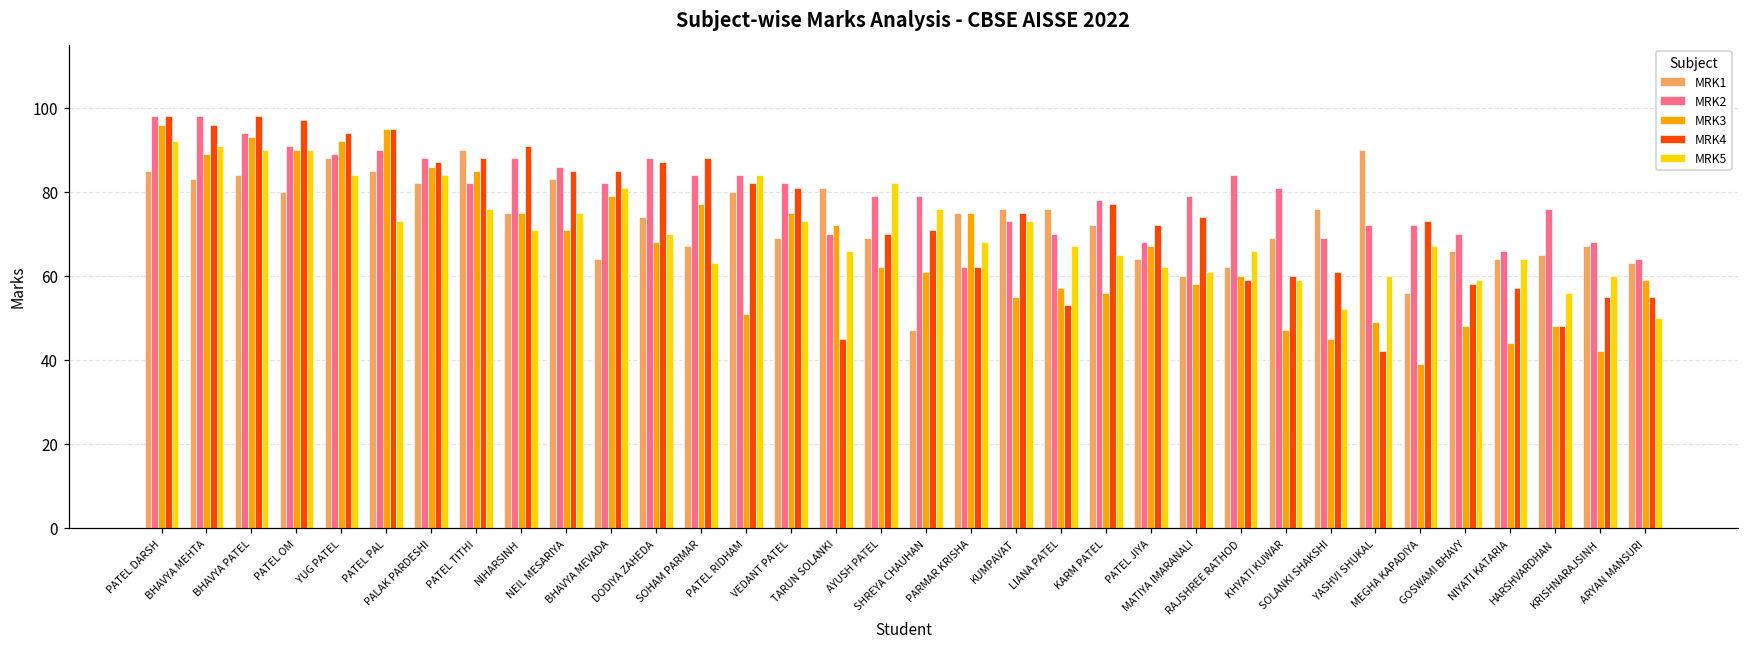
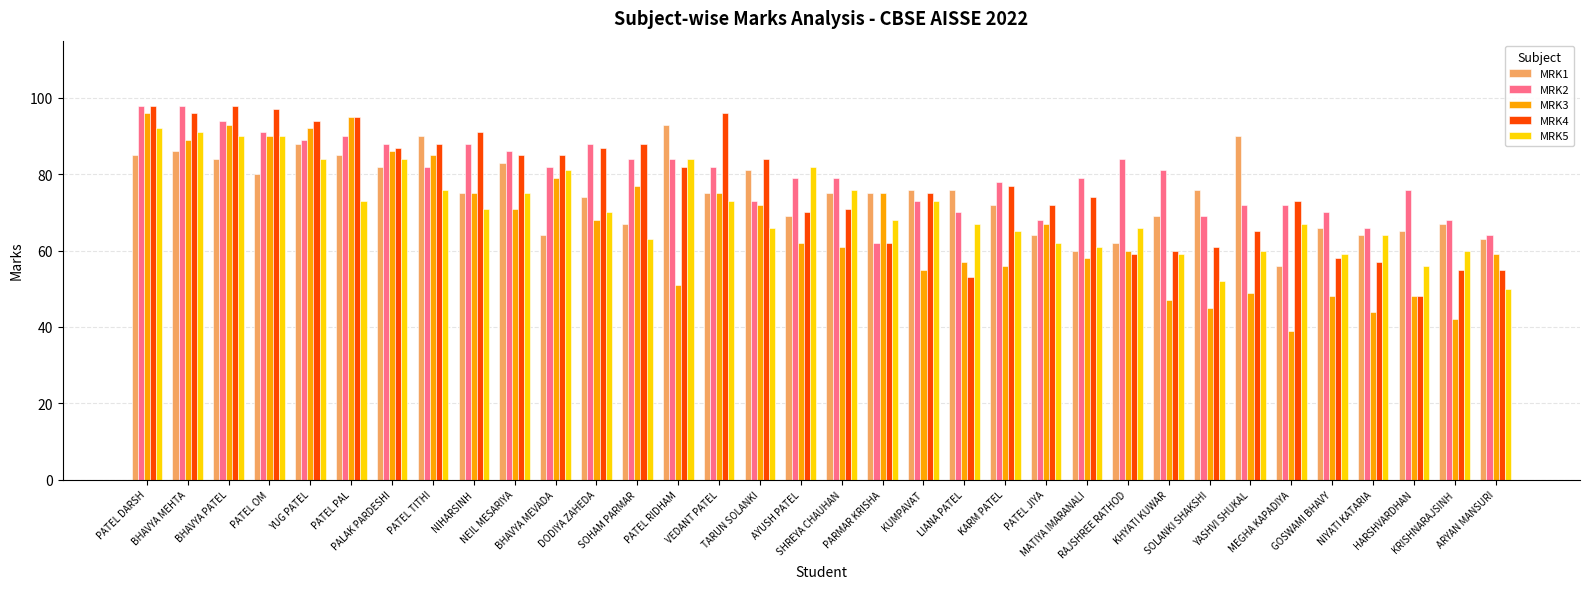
  {
    "MRK1": {
      "PATEL DARSH": 85,
-     "BHAVYA MEHTA": 83,
+     "BHAVYA MEHTA": 86,
      "BHAVYA PATEL": 84,
      "PATEL OM": 80,
      "YUG PATEL": 88,
      "PATEL PAL": 85,
      "PALAK PARDESHI": 82,
      "PATEL TITHI": 90,
      "NIHARSINH": 75,
      "NEIL MESARIYA": 83,
      "BHAVYA MEVADA": 64,
      "DODIYA ZAHEDA": 74,
      "SOHAM PARMAR": 67,
-     "PATEL RIDHAM": 80,
-     "VEDANT PATEL": 69,
+     "PATEL RIDHAM": 93,
+     "VEDANT PATEL": 75,
      "TARUN SOLANKI": 81,
      "AYUSH PATEL": 69,
-     "SHREYA CHAUHAN": 47,
+     "SHREYA CHAUHAN": 75,
      "PARMAR KRISHA": 75,
      "KUMPAVAT": 76,
      "LIANA PATEL": 76,
      "KARM PATEL": 72,
      "PATEL JIYA": 64,
      "MATIYA IMARANALI": 60,
      "RAJSHREE RATHOD": 62,
      "KHYATI KUWAR": 69,
      "SOLANKI SHAKSHI": 76,
      "YASHVI SHUKAL": 90,
      "MEGHA KAPADIYA": 56,
      "GOSWAMI BHAVY": 66,
      "NIYATI KATARIA": 64,
      "HARSHVARDHAN": 65,
      "KRISHNARAJSINH": 67,
      "ARYAN MANSURI": 63
    },
    "MRK2": {
      "PATEL DARSH": 98,
      "BHAVYA MEHTA": 98,
      "BHAVYA PATEL": 94,
      "PATEL OM": 91,
      "YUG PATEL": 89,
      "PATEL PAL": 90,
      "PALAK PARDESHI": 88,
      "PATEL TITHI": 82,
      "NIHARSINH": 88,
      "NEIL MESARIYA": 86,
      "BHAVYA MEVADA": 82,
      "DODIYA ZAHEDA": 88,
      "SOHAM PARMAR": 84,
      "PATEL RIDHAM": 84,
      "VEDANT PATEL": 82,
-     "TARUN SOLANKI": 70,
+     "TARUN SOLANKI": 73,
      "AYUSH PATEL": 79,
      "SHREYA CHAUHAN": 79,
      "PARMAR KRISHA": 62,
      "KUMPAVAT": 73,
      "LIANA PATEL": 70,
      "KARM PATEL": 78,
      "PATEL JIYA": 68,
      "MATIYA IMARANALI": 79,
      "RAJSHREE RATHOD": 84,
      "KHYATI KUWAR": 81,
      "SOLANKI SHAKSHI": 69,
      "YASHVI SHUKAL": 72,
      "MEGHA KAPADIYA": 72,
      "GOSWAMI BHAVY": 70,
      "NIYATI KATARIA": 66,
      "HARSHVARDHAN": 76,
      "KRISHNARAJSINH": 68,
      "ARYAN MANSURI": 64
    },
    "MRK4": {
      "PATEL DARSH": 98,
      "BHAVYA MEHTA": 96,
      "BHAVYA PATEL": 98,
      "PATEL OM": 97,
      "YUG PATEL": 94,
      "PATEL PAL": 95,
      "PALAK PARDESHI": 87,
      "PATEL TITHI": 88,
      "NIHARSINH": 91,
      "NEIL MESARIYA": 85,
      "BHAVYA MEVADA": 85,
      "DODIYA ZAHEDA": 87,
      "SOHAM PARMAR": 88,
      "PATEL RIDHAM": 82,
-     "VEDANT PATEL": 81,
-     "TARUN SOLANKI": 45,
+     "VEDANT PATEL": 96,
+     "TARUN SOLANKI": 84,
      "AYUSH PATEL": 70,
      "SHREYA CHAUHAN": 71,
      "PARMAR KRISHA": 62,
      "KUMPAVAT": 75,
      "LIANA PATEL": 53,
      "KARM PATEL": 77,
      "PATEL JIYA": 72,
      "MATIYA IMARANALI": 74,
      "RAJSHREE RATHOD": 59,
      "KHYATI KUWAR": 60,
      "SOLANKI SHAKSHI": 61,
-     "YASHVI SHUKAL": 42,
+     "YASHVI SHUKAL": 65,
      "MEGHA KAPADIYA": 73,
      "GOSWAMI BHAVY": 58,
      "NIYATI KATARIA": 57,
      "HARSHVARDHAN": 48,
      "KRISHNARAJSINH": 55,
      "ARYAN MANSURI": 55
    }
  }
